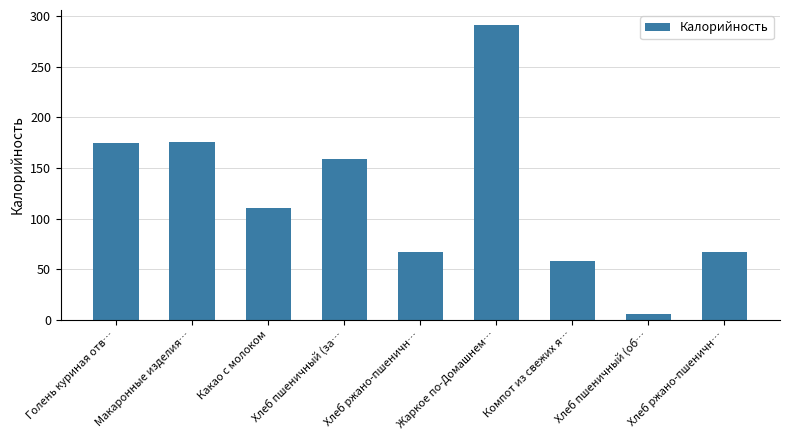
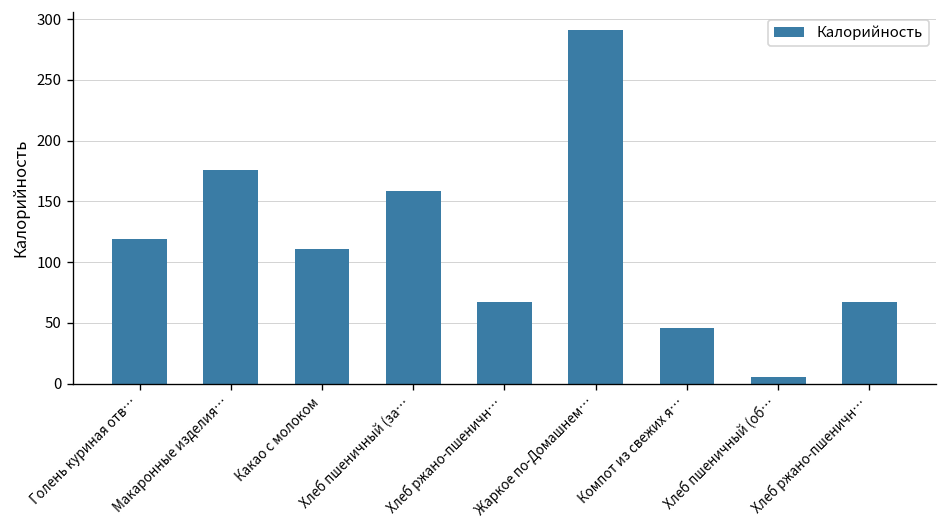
  {
-   "Голень куриная отв…": 174,
+   "Голень куриная отв…": 119,
    "Макаронные изделия…": 176,
    "Какао с молоком": 111,
    "Хлеб пшеничный (за…": 159,
    "Жаркое по-Домашнем…": 291,
-   "Компот из свежих я…": 58,
+   "Компот из свежих я…": 46,
    "Хлеб пшеничный (об…": 5
  }
